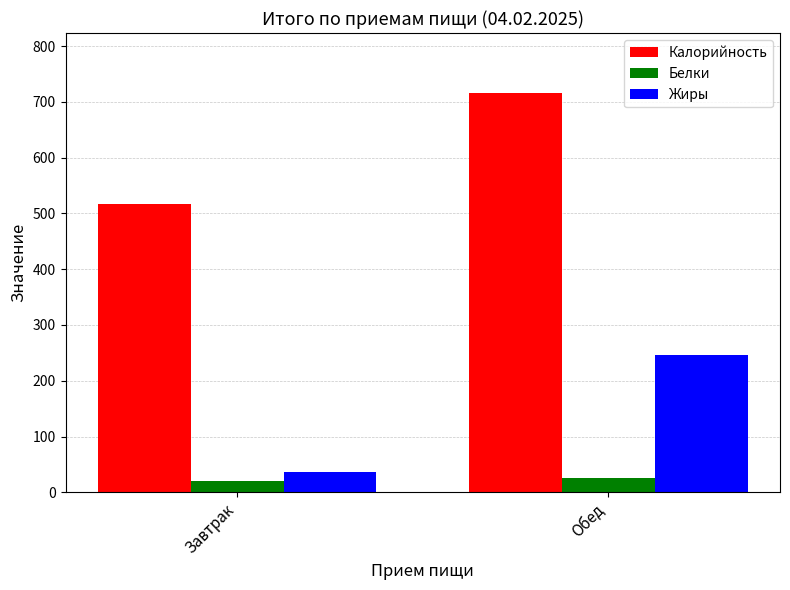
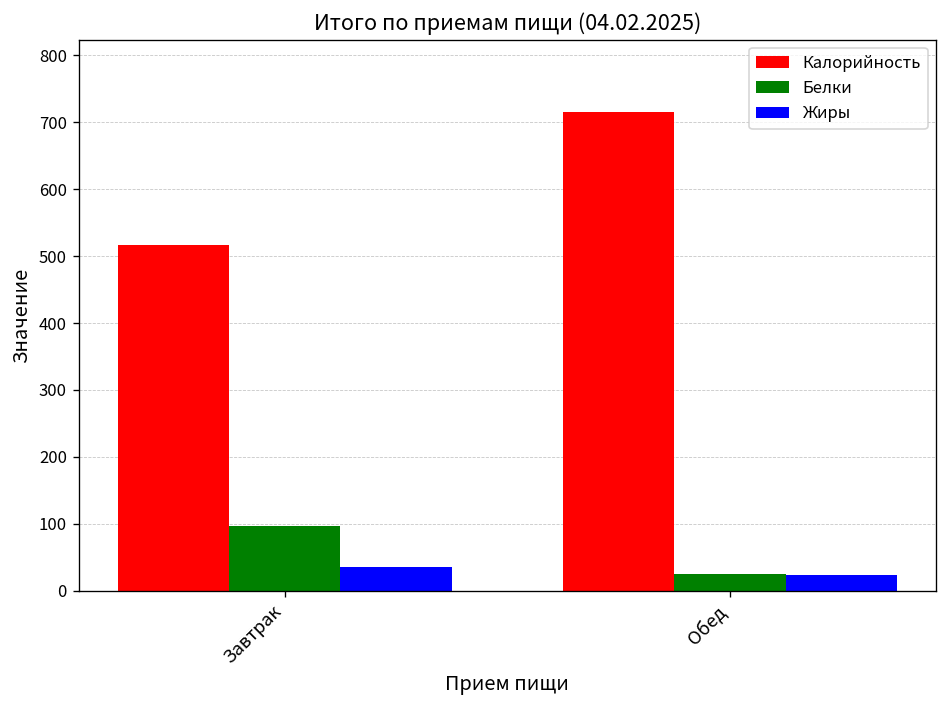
  {
    "Калорийность": {
      "Завтрак": 520,
      "Обед": 720
    },
    "Белки": {
-     "Завтрак": 20,
+     "Завтрак": 100,
      "Обед": 30
    },
    "Жиры": {
      "Завтрак": 40,
-     "Обед": 250
+     "Обед": 20
    }
  }
